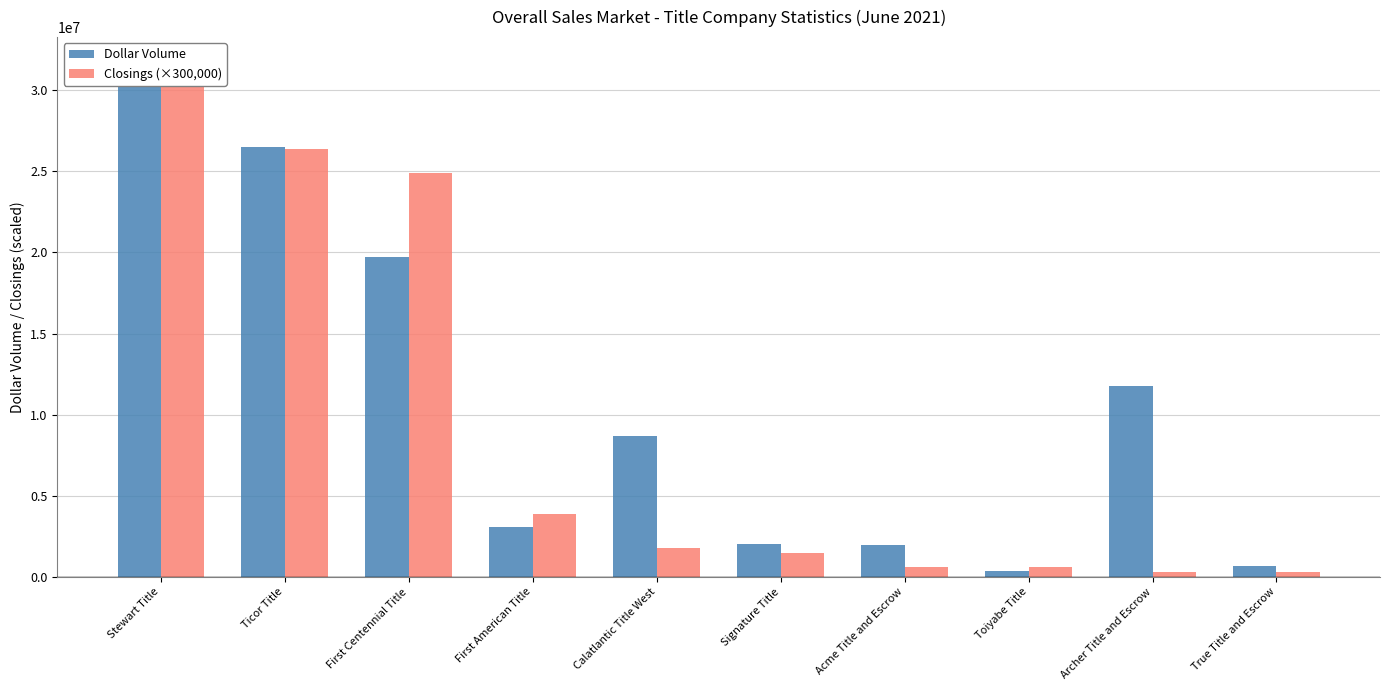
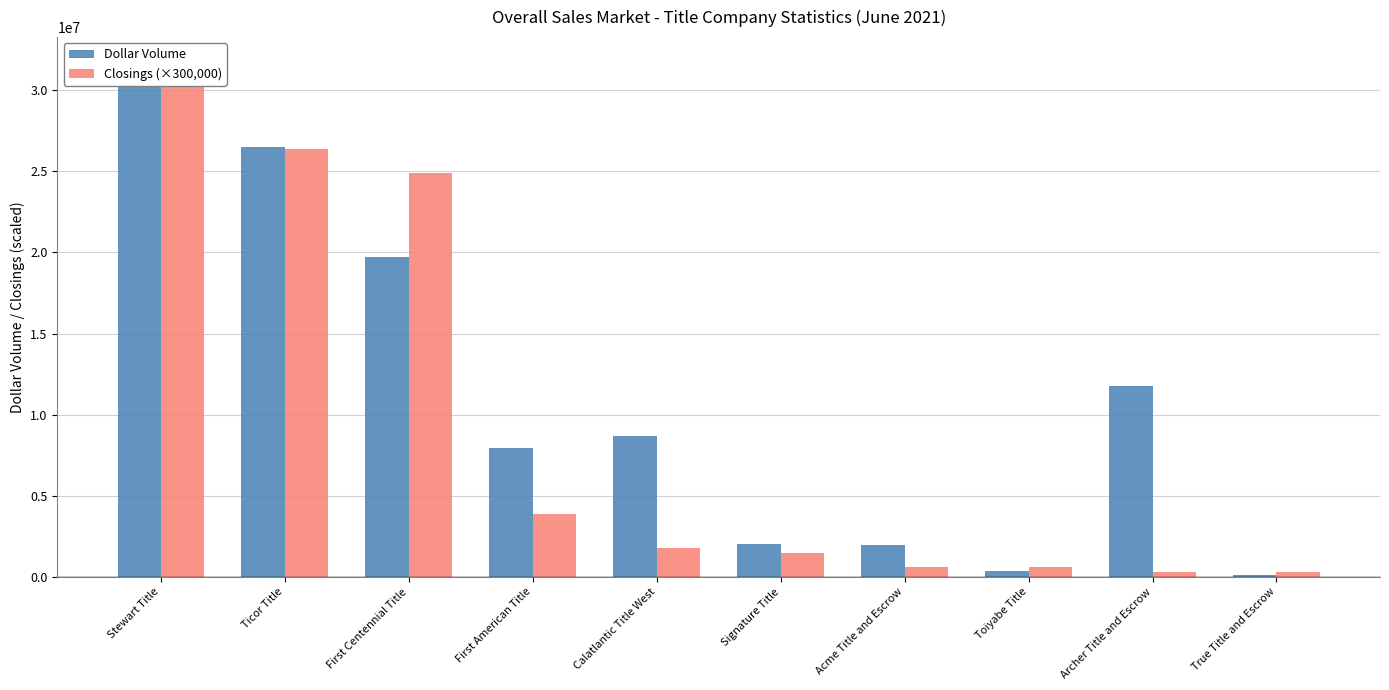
  {
    "Dollar Volume": {
      "Ticor Title": 26500000,
      "First Centennial Title": 19700000,
-     "First American Title": 3100000,
+     "First American Title": 8000000,
      "Calatlantic Title West": 8700000,
      "Signature Title": 2000000,
      "Acme Title and Escrow": 2000000,
      "Toiyabe Title": 300000,
      "Archer Title and Escrow": 11800000,
-     "True Title and Escrow": 700000
+     "True Title and Escrow": 100000
    },
    "Closings (×300,000)": {
      "Ticor Title": 26400000,
      "First Centennial Title": 24900000,
      "First American Title": 3900000,
      "Calatlantic Title West": 1800000,
      "Signature Title": 1500000,
      "Acme Title and Escrow": 600000,
      "Toiyabe Title": 600000,
      "Archer Title and Escrow": 300000,
      "True Title and Escrow": 300000
    }
  }
